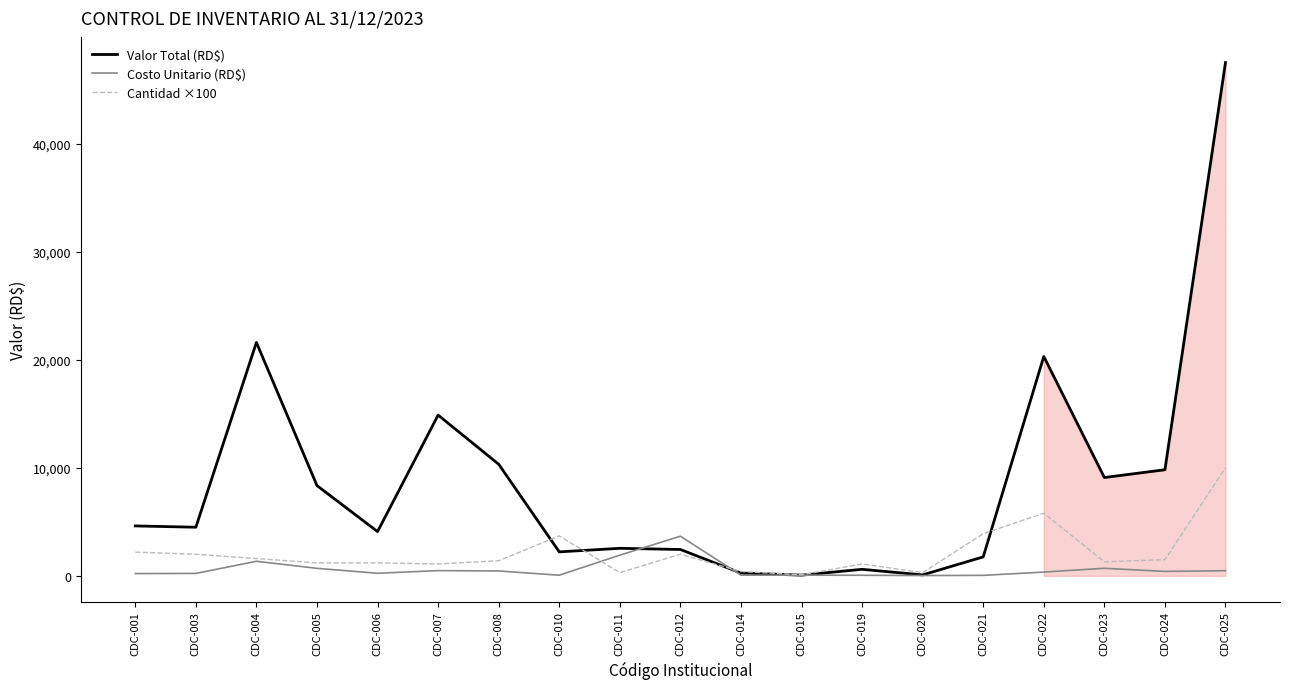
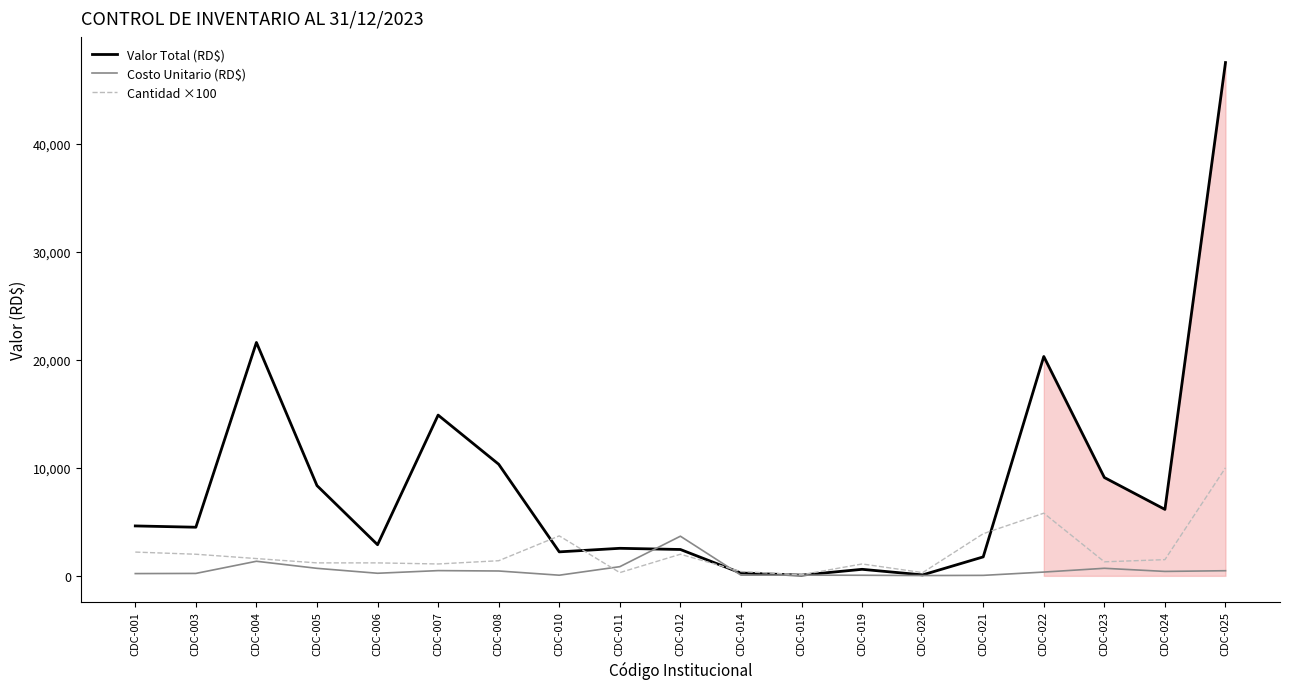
  {
    "Valor Total (RD$)": {
      "CDC-001": "4,600",
      "CDC-003": "4,500",
      "CDC-004": "21,600",
      "CDC-005": "8,400",
-     "CDC-006": "4,100",
+     "CDC-006": "2,900",
      "CDC-007": "14,900",
      "CDC-008": "10,300",
      "CDC-010": "2,200",
      "CDC-011": "2,500",
      "CDC-012": "2,400",
      "CDC-019": "600",
      "CDC-021": "1,800",
-     "CDC-024": "9,800"
+     "CDC-024": "6,200"
    },
    "Costo Unitario (RD$)": {
      "CDC-001": "200",
      "CDC-003": "200",
      "CDC-004": "1,400",
      "CDC-005": "700",
      "CDC-006": "200",
      "CDC-007": "500",
      "CDC-008": "500",
      "CDC-010": "100",
-     "CDC-011": "1,900",
+     "CDC-011": "800",
      "CDC-012": "3,700",
      "CDC-019": "100",
      "CDC-021": "0",
      "CDC-022": "400",
      "CDC-023": "700",
      "CDC-024": "400",
      "CDC-025": "500"
    },
    "Cantidad ×100": {
      "CDC-001": "2,200",
      "CDC-003": "2,000",
      "CDC-004": "1,600",
      "CDC-005": "1,200",
      "CDC-006": "1,200",
      "CDC-007": "1,100",
      "CDC-008": "1,400",
      "CDC-010": "3,700",
      "CDC-011": "300",
      "CDC-012": "2,000",
      "CDC-019": "1,100",
      "CDC-021": "3,900",
      "CDC-022": "5,800",
      "CDC-023": "1,300",
      "CDC-024": "1,500",
      "CDC-025": "10,000"
    }
  }
